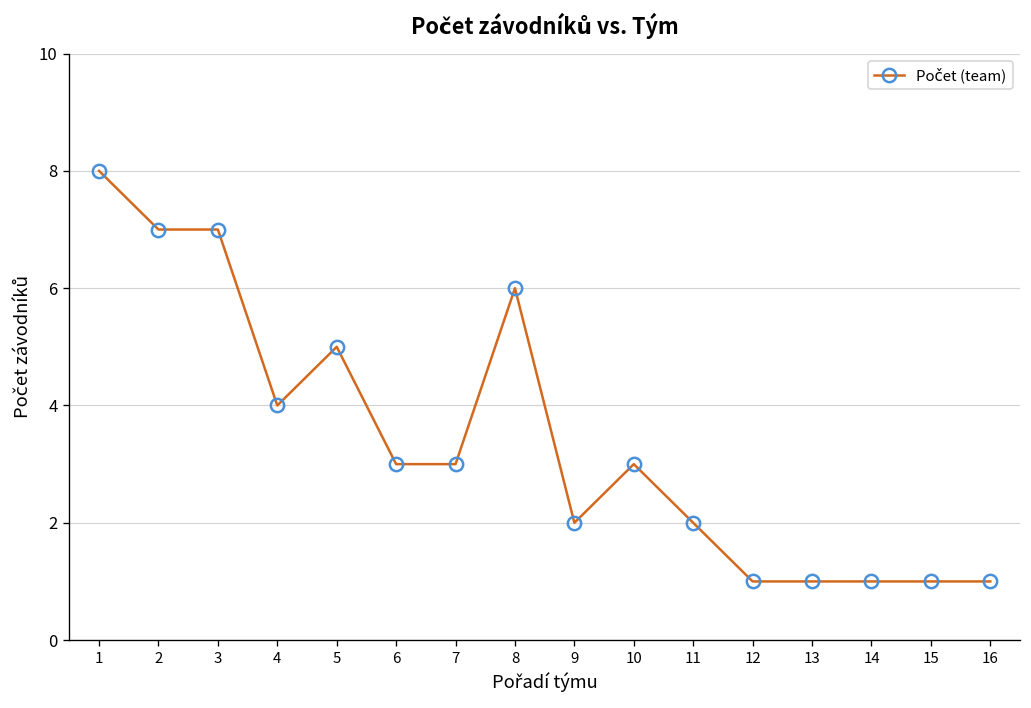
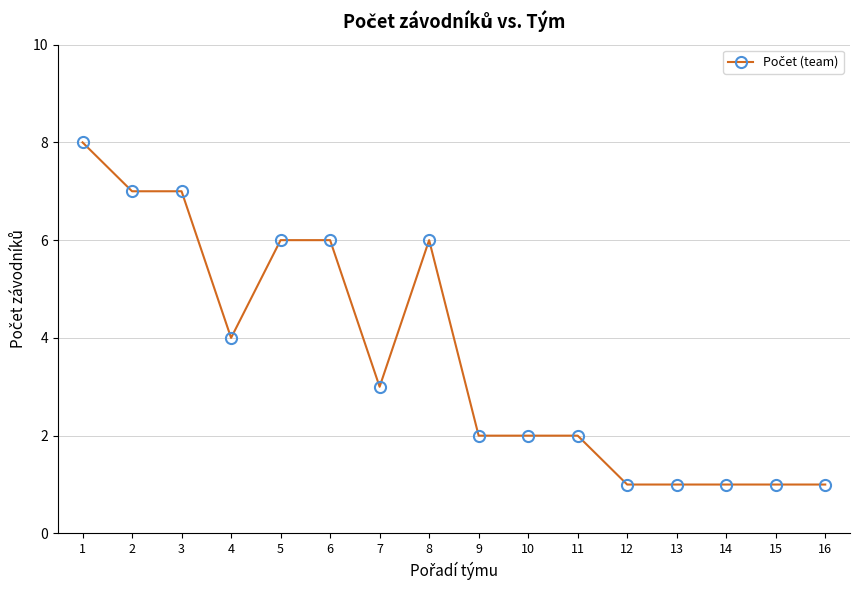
  {
    "1": 8,
    "2": 7,
    "3": 7,
    "4": 4,
-   "5": 5,
-   "6": 3,
+   "5": 6,
+   "6": 6,
    "7": 3,
    "8": 6,
    "9": 2,
-   "10": 3,
+   "10": 2,
    "11": 2,
    "12": 1,
    "13": 1,
    "14": 1,
    "15": 1,
    "16": 1
  }
